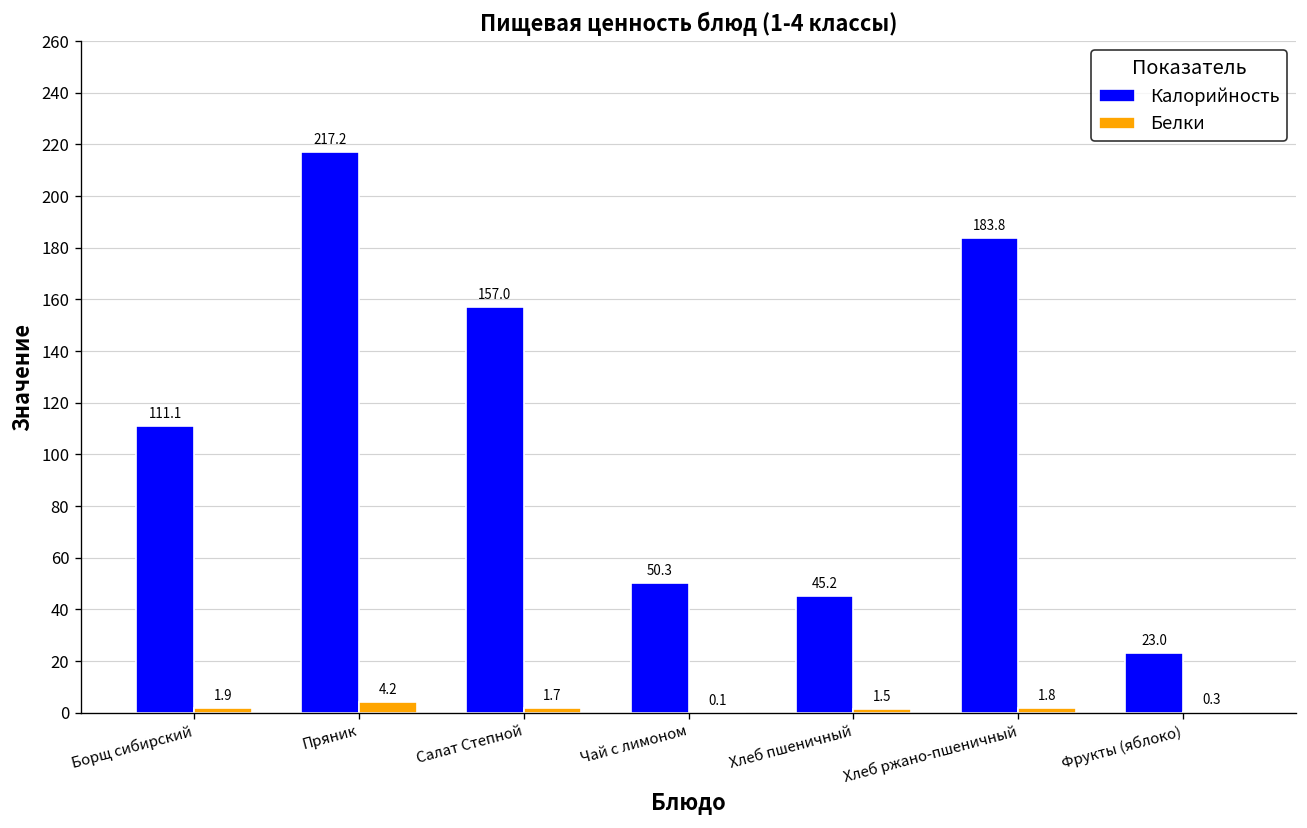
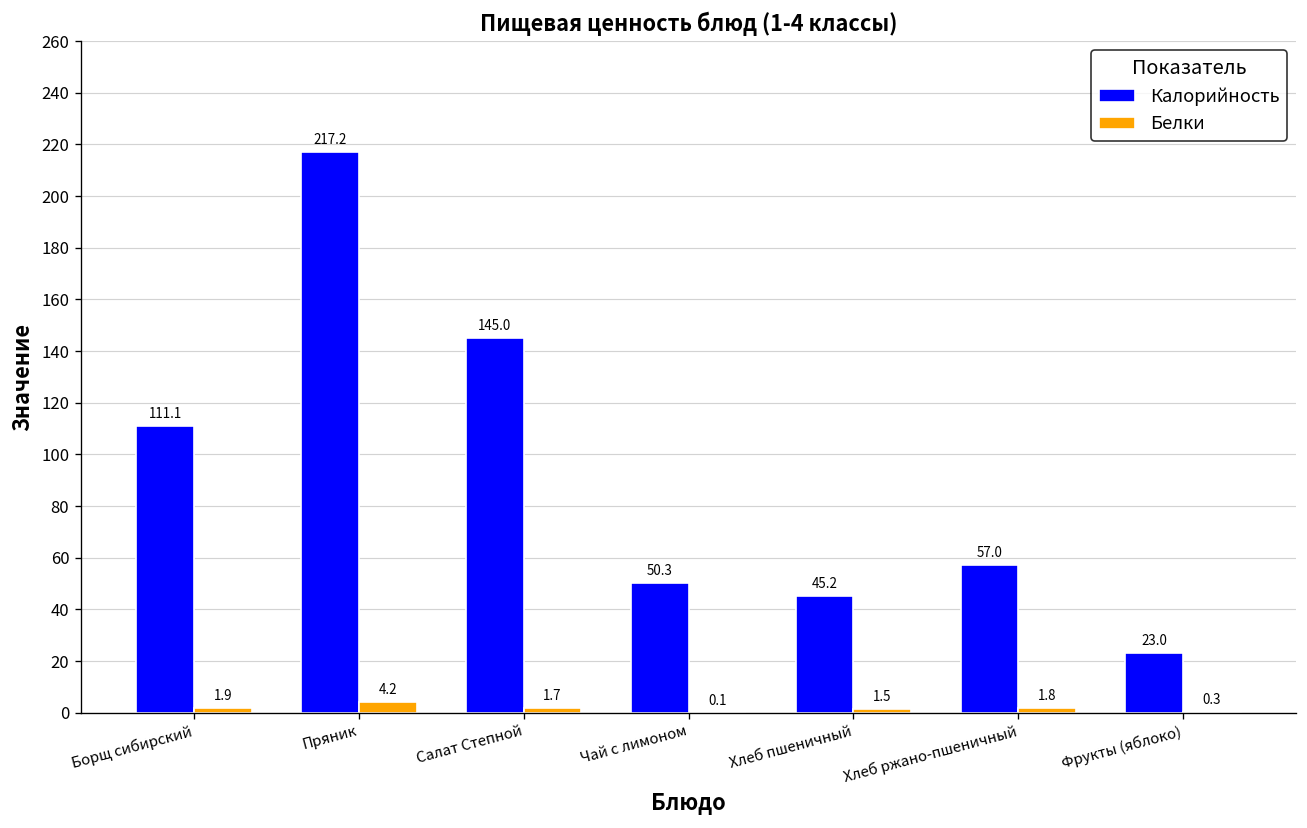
  {
    "Калорийность": {
      "Борщ сибирский": 111.1,
      "Пряник": 217.2,
-     "Салат Степной": 157.0,
+     "Салат Степной": 145.0,
      "Чай с лимоном": 50.3,
      "Хлеб пшеничный": 45.2,
-     "Хлеб ржано-пшеничный": 183.8,
+     "Хлеб ржано-пшеничный": 57.0,
      "Фрукты (яблоко)": 23.0
    },
    "Белки": {
      "Борщ сибирский": 1.9,
      "Пряник": 4.2,
      "Салат Степной": 1.7,
      "Чай с лимоном": 0.1,
      "Хлеб пшеничный": 1.5,
      "Хлеб ржано-пшеничный": 1.8,
      "Фрукты (яблоко)": 0.3
    }
  }
